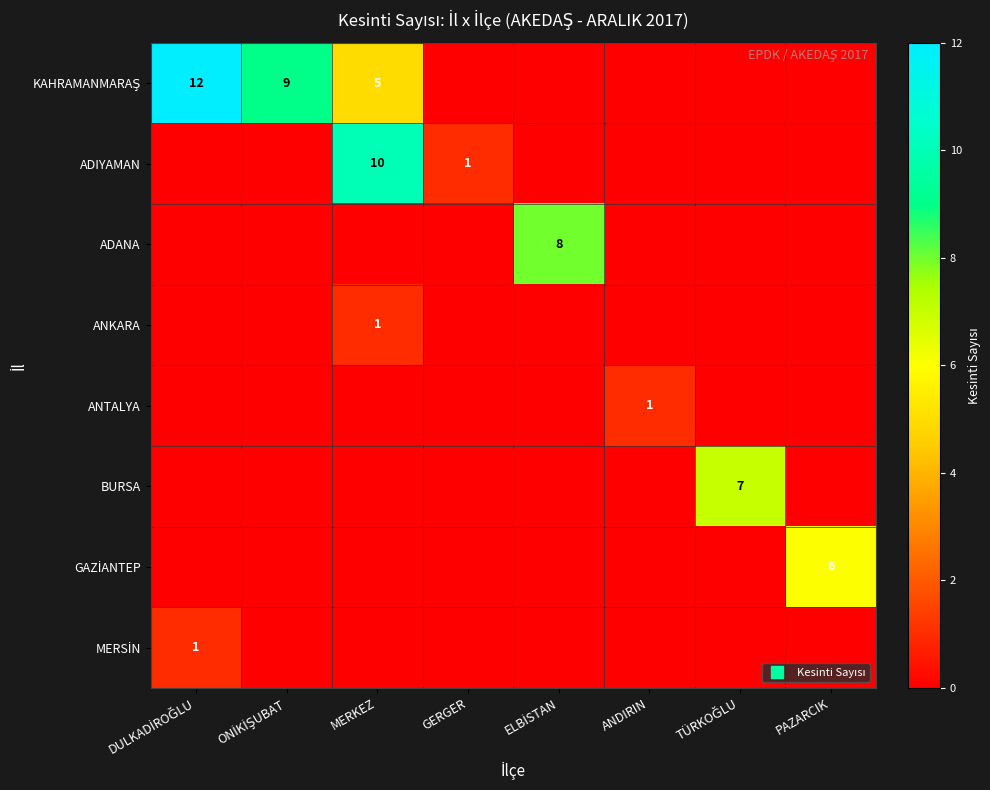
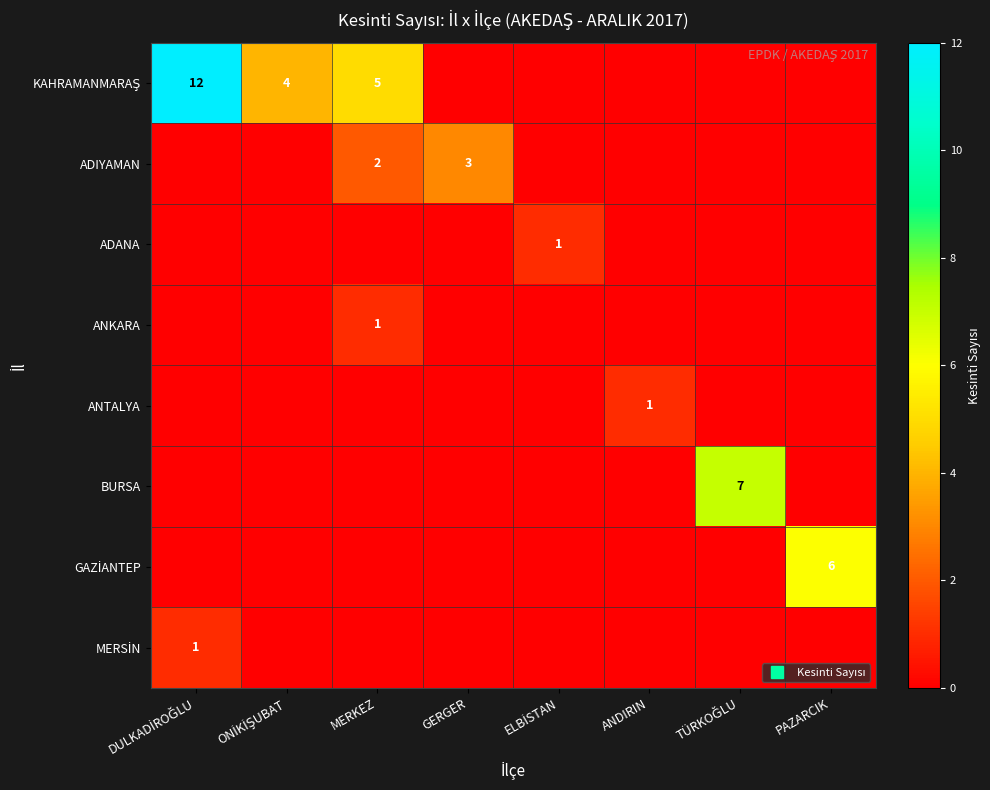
  {
    "KAHRAMANMARAŞ": {
      "DULKADİROĞLU": 12,
-     "ONİKİŞUBAT": 9,
+     "ONİKİŞUBAT": 4,
      "MERKEZ": 5,
      "PAZARCIK": 2017
    },
    "ADIYAMAN": {
-     "MERKEZ": 10,
-     "GERGER": 1
+     "MERKEZ": 2,
+     "GERGER": 3
    },
    "ADANA": {
-     "ELBİSTAN": 8
+     "ELBİSTAN": 1
    },
    "ANKARA": {
      "MERKEZ": 1
    },
    "ANTALYA": {
      "ANDIRIN": 1
    },
    "BURSA": {
      "TÜRKOĞLU": 7
    },
    "GAZİANTEP": {
      "PAZARCIK": 6
    },
    "MERSİN": {
      "DULKADİROĞLU": 1
    }
  }
